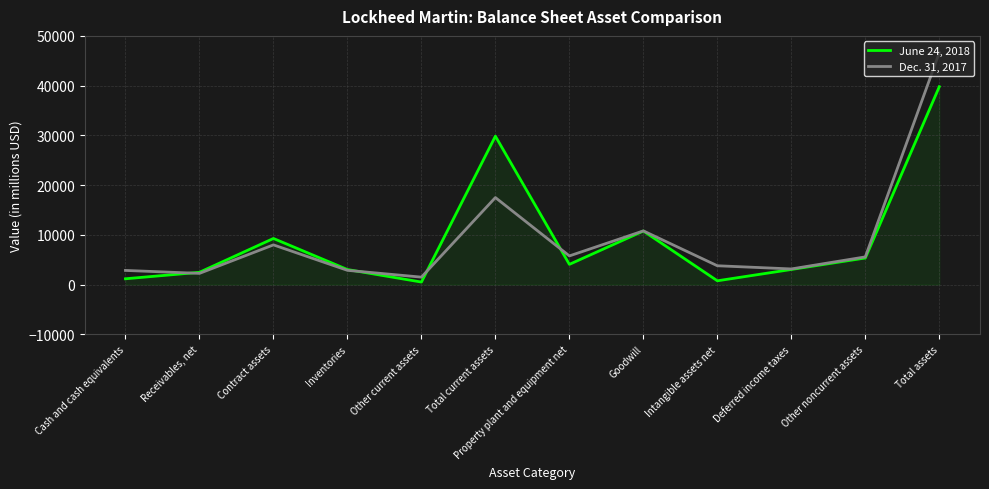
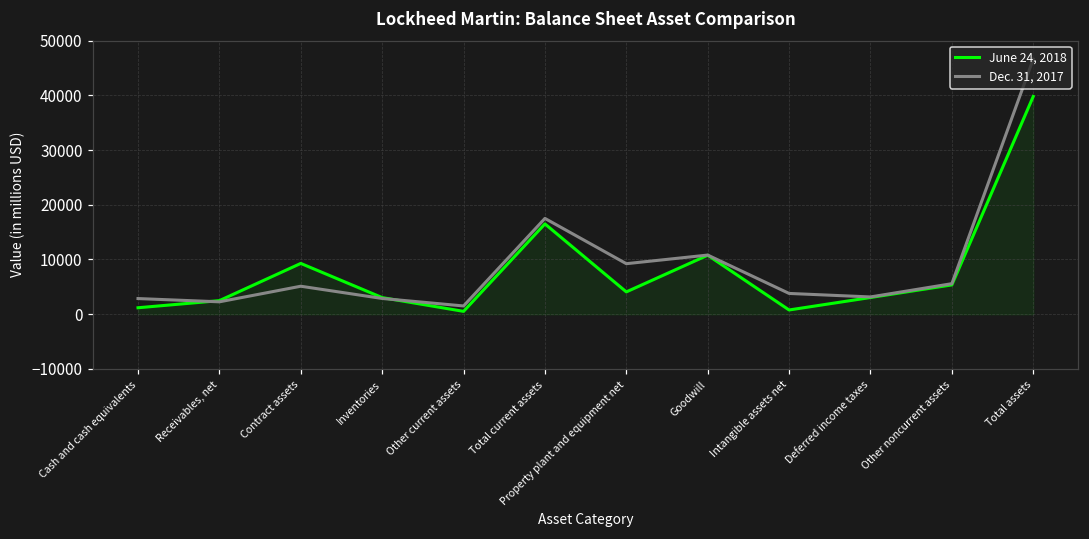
  {
    "June 24, 2018": {
      "Cash and cash equivalents": 1000,
      "Contract assets": 9000,
      "Other current assets": 1000,
-     "Total current assets": 30000,
+     "Total current assets": 17000,
      "Property plant and equipment net": 4000,
      "Intangible assets net": 1000,
      "Total assets": 40000
    },
    "Dec. 31, 2017": {
      "Cash and cash equivalents": 3000,
-     "Contract assets": 8000,
+     "Contract assets": 5000,
      "Other current assets": 2000,
      "Total current assets": 18000,
-     "Property plant and equipment net": 6000,
+     "Property plant and equipment net": 9000,
      "Intangible assets net": 4000
    }
  }
